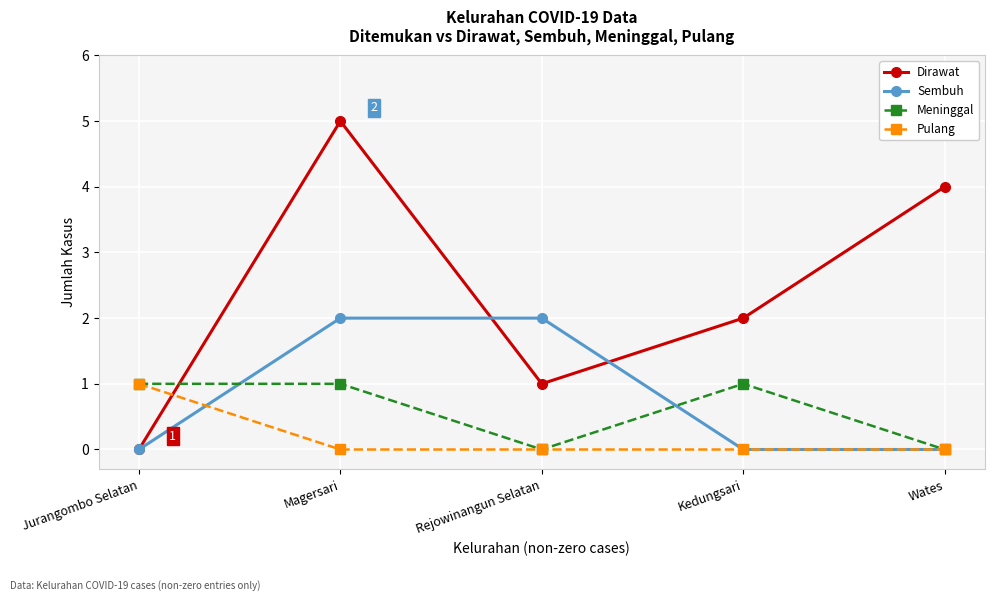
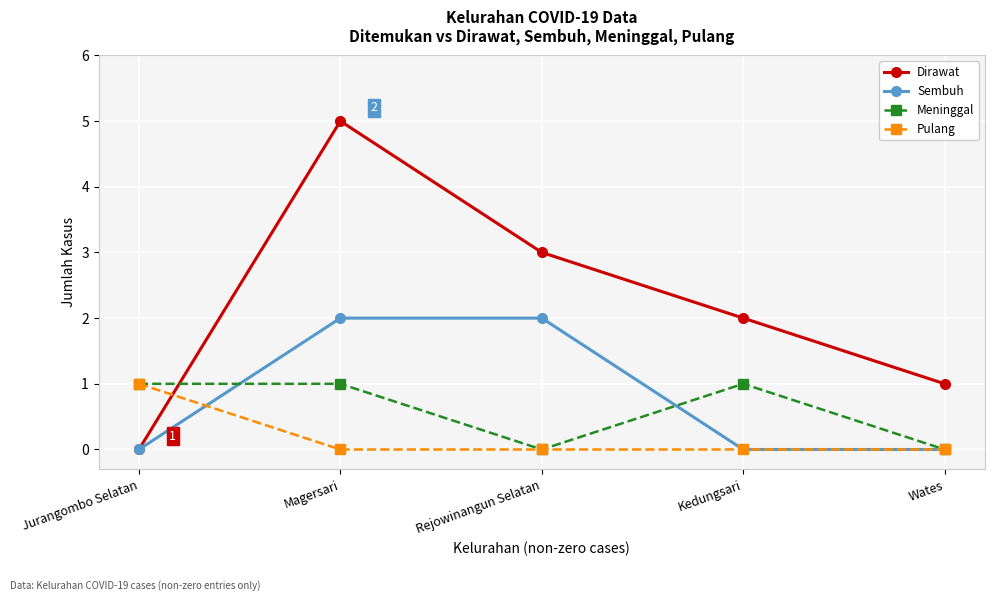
  {
    "Dirawat": {
      "Magersari": 5,
-     "Rejowinangun Selatan": 1,
+     "Rejowinangun Selatan": 3,
      "Kedungsari": 2,
-     "Wates": 4
+     "Wates": 1
    },
    "Sembuh": {
      "Magersari": 2,
      "Rejowinangun Selatan": 2
    },
    "Meninggal": {
      "Magersari": 1,
      "Kedungsari": 1
    },
    "Pulang": {
      "Magersari": 0
    }
  }
